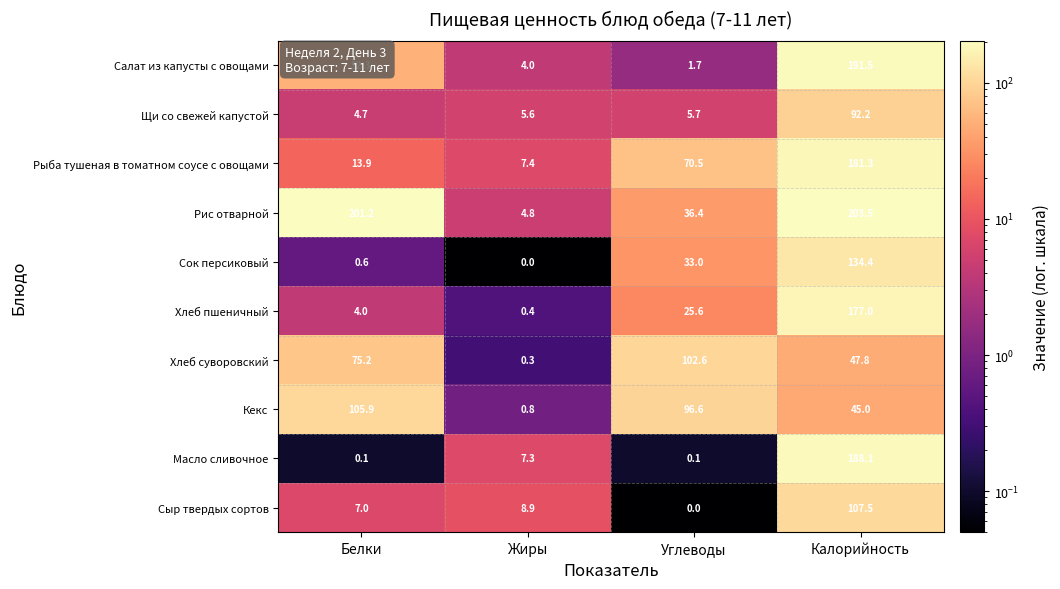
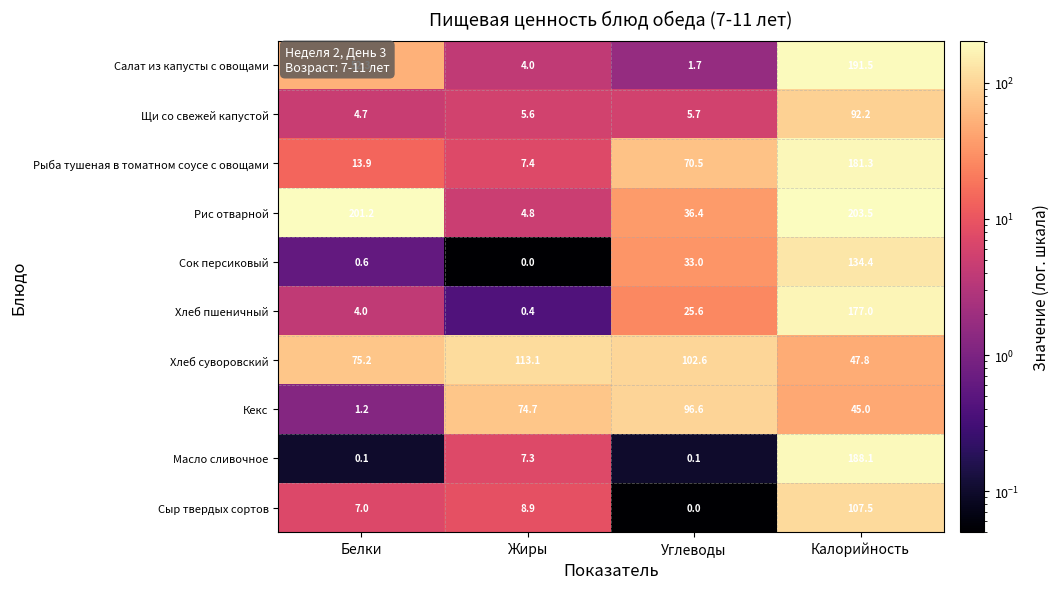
  {
    "Салат из капусты с овощами": {
      "Жиры": 4.0,
      "Углеводы": 1.7,
      "Калорийность": 191.5
    },
    "Щи со свежей капустой": {
      "Белки": 4.7,
      "Жиры": 5.6,
      "Углеводы": 5.7,
      "Калорийность": 92.2
    },
    "Рыба тушеная в томатном соусе с овощами": {
      "Белки": 13.9,
      "Жиры": 7.4,
      "Углеводы": 70.5,
      "Калорийность": 181.3
    },
    "Рис отварной": {
      "Белки": 201.2,
      "Жиры": 4.8,
      "Углеводы": 36.4,
      "Калорийность": 203.5
    },
    "Сок персиковый": {
      "Белки": 0.6,
      "Жиры": 0.0,
      "Углеводы": 33.0,
      "Калорийность": 134.4
    },
    "Хлеб пшеничный": {
      "Белки": 4.0,
      "Жиры": 0.4,
      "Углеводы": 25.6,
      "Калорийность": 177.0
    },
    "Хлеб суворовский": {
      "Белки": 75.2,
-     "Жиры": 0.3,
+     "Жиры": 113.1,
      "Углеводы": 102.6,
      "Калорийность": 47.8
    },
    "Кекс": {
-     "Белки": 105.9,
-     "Жиры": 0.8,
+     "Белки": 1.2,
+     "Жиры": 74.7,
      "Углеводы": 96.6,
      "Калорийность": 45.0
    },
    "Масло сливочное": {
      "Белки": 0.1,
      "Жиры": 7.3,
      "Углеводы": 0.1,
      "Калорийность": 188.1
    },
    "Сыр твердых сортов": {
      "Белки": 7.0,
      "Жиры": 8.9,
      "Углеводы": 0.0,
      "Калорийность": 107.5
    }
  }
